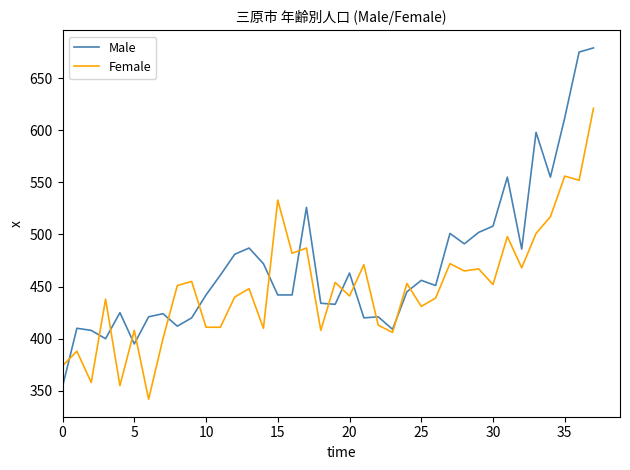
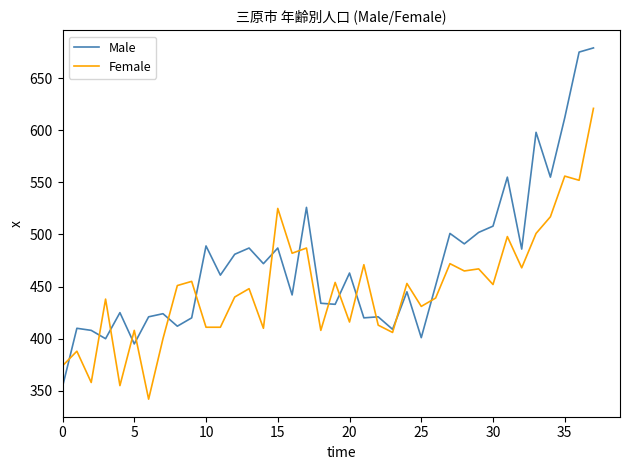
  {
    "Male": {
      "0": 354,
      "5": 395,
-     "10": 442,
-     "15": 442,
+     "10": 489,
+     "15": 487,
      "20": 463,
-     "25": 456,
+     "25": 401,
      "30": 508,
      "35": 612
    },
    "Female": {
      "0": 374,
      "5": 408,
      "10": 411,
-     "15": 533,
-     "20": 441,
+     "15": 525,
+     "20": 416,
      "25": 431,
      "30": 452,
      "35": 556
    }
  }
